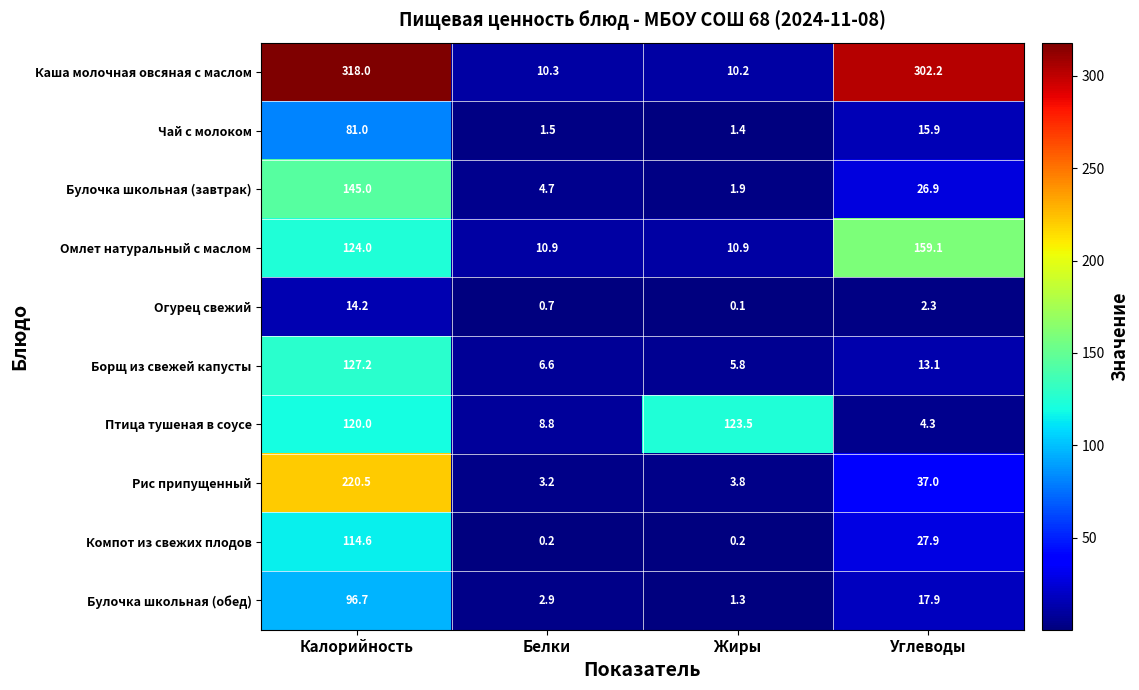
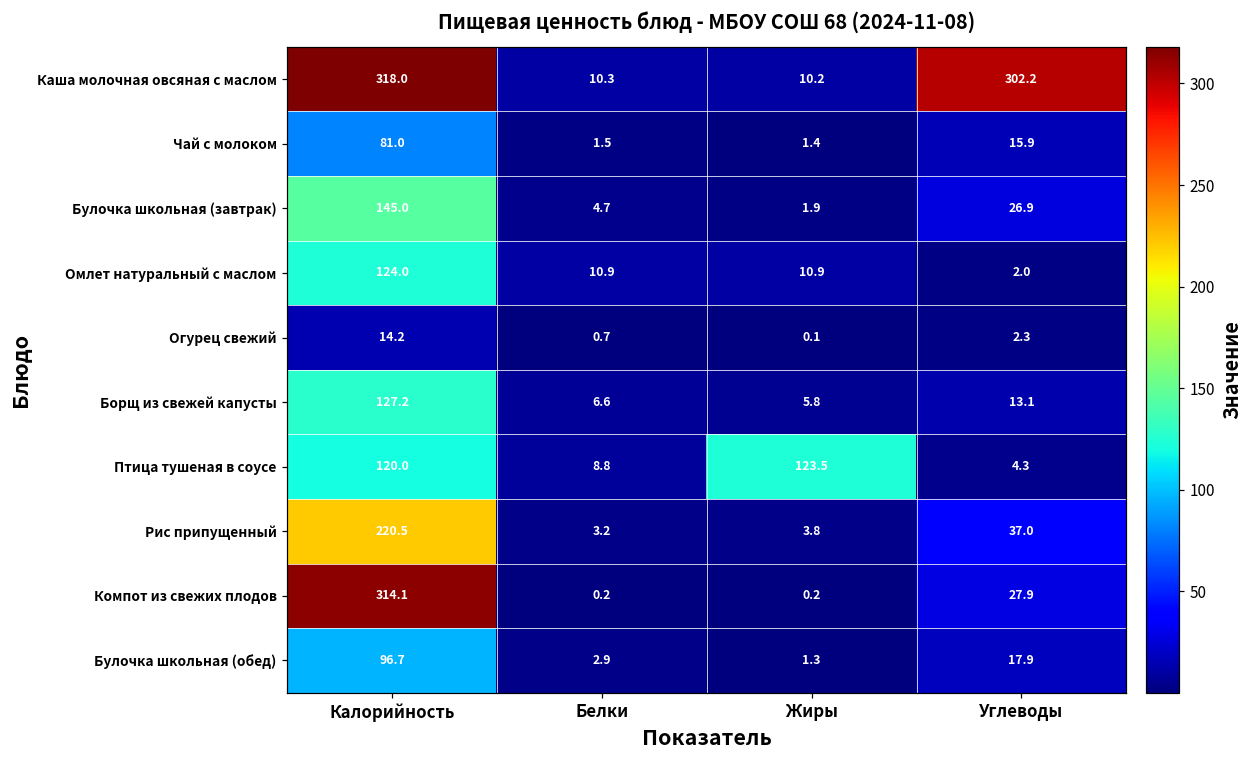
  {
    "Каша молочная овсяная с маслом": {
      "Калорийность": 318.0,
      "Белки": 10.3,
      "Жиры": 10.2,
      "Углеводы": 302.2
    },
    "Чай с молоком": {
      "Калорийность": 81.0,
      "Белки": 1.5,
      "Жиры": 1.4,
      "Углеводы": 15.9
    },
    "Булочка школьная (завтрак)": {
      "Калорийность": 145.0,
      "Белки": 4.7,
      "Жиры": 1.9,
      "Углеводы": 26.9
    },
    "Омлет натуральный с маслом": {
      "Калорийность": 124.0,
      "Белки": 10.9,
      "Жиры": 10.9,
-     "Углеводы": 159.1
+     "Углеводы": 2.0
    },
    "Огурец свежий": {
      "Калорийность": 14.2,
      "Белки": 0.7,
      "Жиры": 0.1,
      "Углеводы": 2.3
    },
    "Борщ из свежей капусты": {
      "Калорийность": 127.2,
      "Белки": 6.6,
      "Жиры": 5.8,
      "Углеводы": 13.1
    },
    "Птица тушеная в соусе": {
      "Калорийность": 120.0,
      "Белки": 8.8,
      "Жиры": 123.5,
      "Углеводы": 4.3
    },
    "Рис припущенный": {
      "Калорийность": 220.5,
      "Белки": 3.2,
      "Жиры": 3.8,
      "Углеводы": 37.0
    },
    "Компот из свежих плодов": {
-     "Калорийность": 114.6,
+     "Калорийность": 314.1,
      "Белки": 0.2,
      "Жиры": 0.2,
      "Углеводы": 27.9
    },
    "Булочка школьная (обед)": {
      "Калорийность": 96.7,
      "Белки": 2.9,
      "Жиры": 1.3,
      "Углеводы": 17.9
    }
  }
